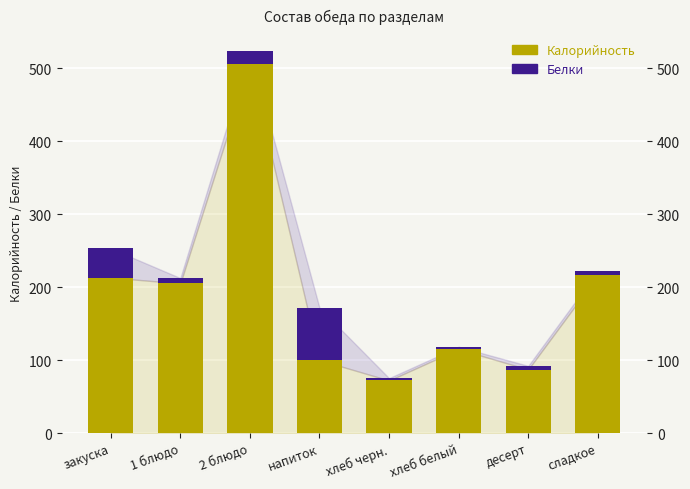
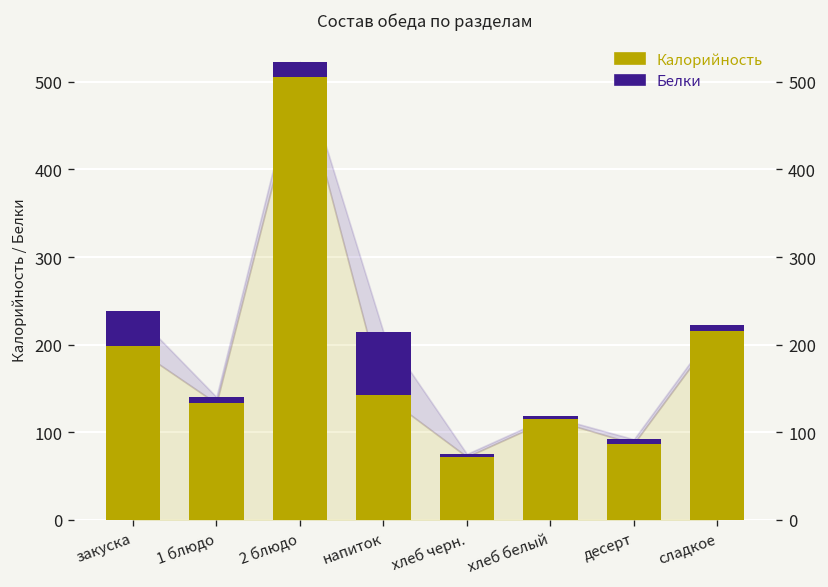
  {
    "Калорийность": {
-     "закуска": 210,
-     "1 блюдо": 210,
+     "закуска": 200,
+     "1 блюдо": 130,
      "2 блюдо": 510,
-     "напиток": 100,
+     "напиток": 140,
      "хлеб черн.": 70,
      "хлеб белый": 120,
      "десерт": 90,
      "сладкое": 220
    },
    "Белки": {
      "закуска": 40,
      "1 блюдо": 10,
      "2 блюдо": 20,
      "напиток": 70,
      "десерт": 10,
      "сладкое": 10
    }
  }
